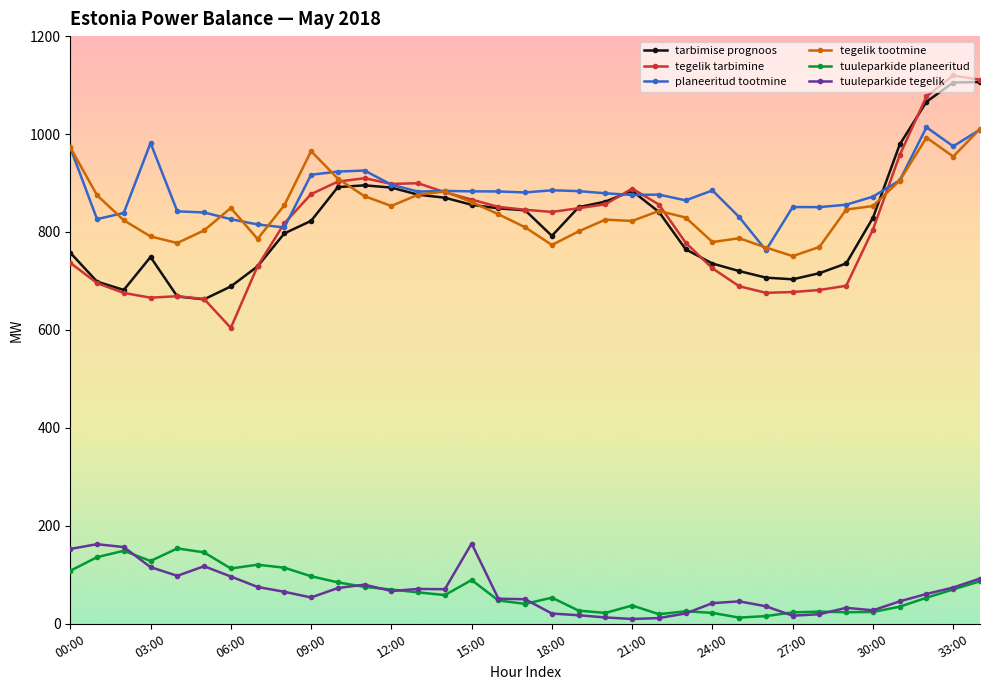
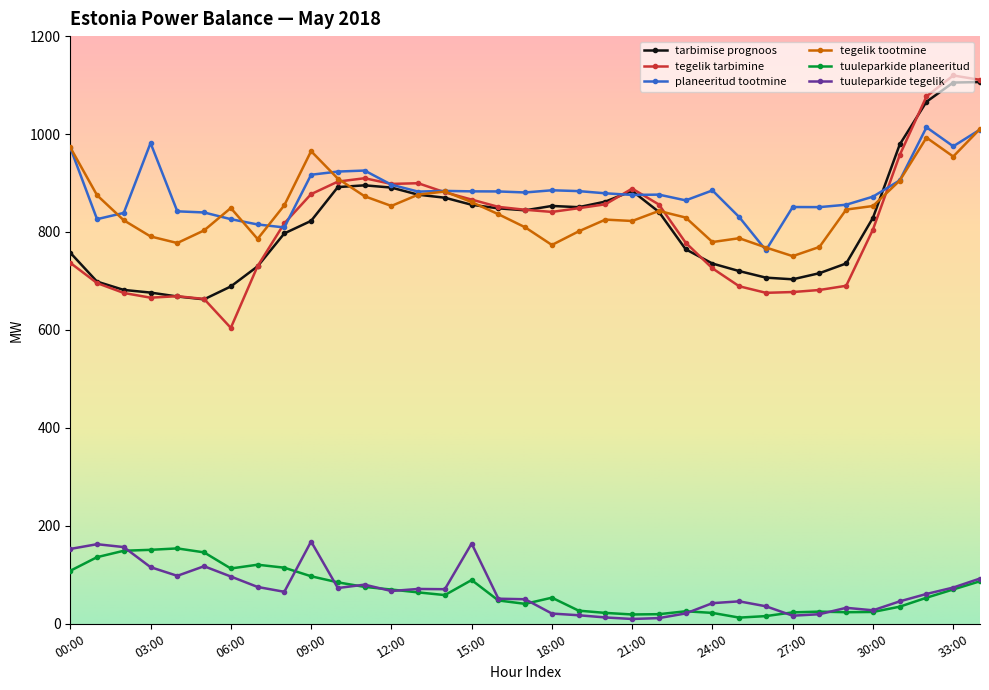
  {
    "tarbimise prognoos": {
      "00:00": 760,
-     "03:00": 750,
+     "03:00": 680,
      "06:00": 690,
      "09:00": 820,
      "12:00": 890,
      "15:00": 860,
-     "18:00": 790,
+     "18:00": 850,
      "24:00": 740,
      "27:00": 700,
      "30:00": 830
    },
    "tegelik tarbimine": {
      "00:00": 740,
      "03:00": 670,
      "06:00": 600,
      "09:00": 880,
      "18:00": 840,
      "24:00": 730,
      "27:00": 680,
      "30:00": 810
    },
    "planeeritud tootmine": {
      "03:00": 980,
      "06:00": 830,
      "09:00": 920,
      "15:00": 880,
      "18:00": 890,
      "21:00": 880,
      "24:00": 880,
      "27:00": 850,
      "30:00": 870,
      "33:00": 980
    },
    "tegelik tootmine": {
      "03:00": 790,
      "06:00": 850,
      "09:00": 970,
      "12:00": 850,
      "18:00": 770,
      "21:00": 820,
      "24:00": 780,
      "27:00": 750,
      "30:00": 850,
      "33:00": 950
    },
    "tuuleparkide planeeritud": {
      "00:00": 110,
-     "03:00": 130,
+     "03:00": 150,
      "06:00": 110,
      "09:00": 100,
      "15:00": 90,
      "18:00": 50,
-     "21:00": 40,
+     "21:00": 20,
      "24:00": 20,
      "27:00": 20
    },
    "tuuleparkide tegelik": {
      "00:00": 150,
      "03:00": 120,
      "06:00": 100,
-     "09:00": 50,
+     "09:00": 170,
      "15:00": 160,
      "18:00": 20,
      "21:00": 10,
      "24:00": 40,
      "27:00": 20
    }
  }
